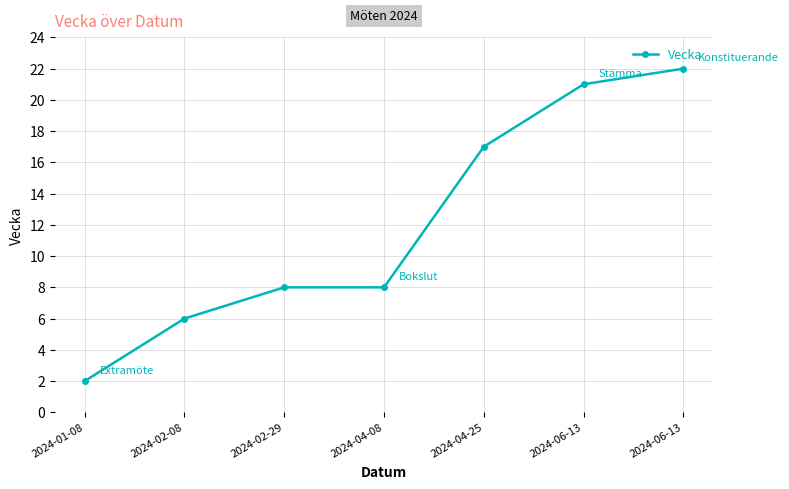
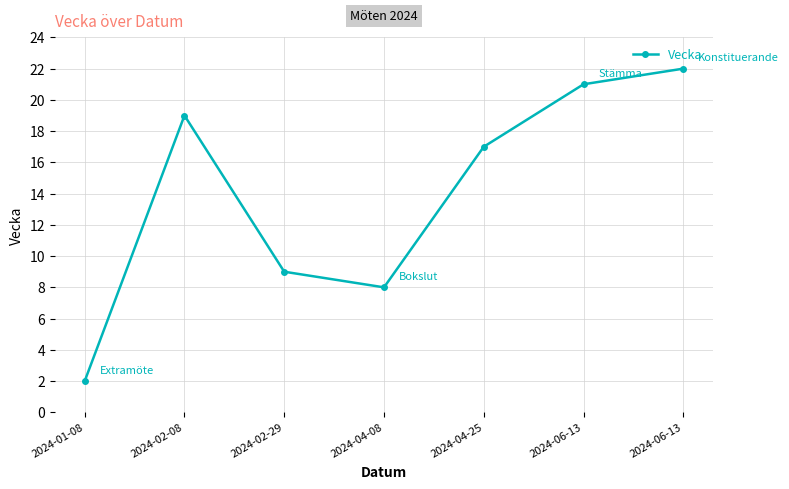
  {
    "2024-01-08": 2,
-   "2024-02-08": 6,
-   "2024-02-29": 8,
+   "2024-02-08": 19,
+   "2024-02-29": 9,
    "2024-04-08": 8,
    "2024-04-25": 17
  }
